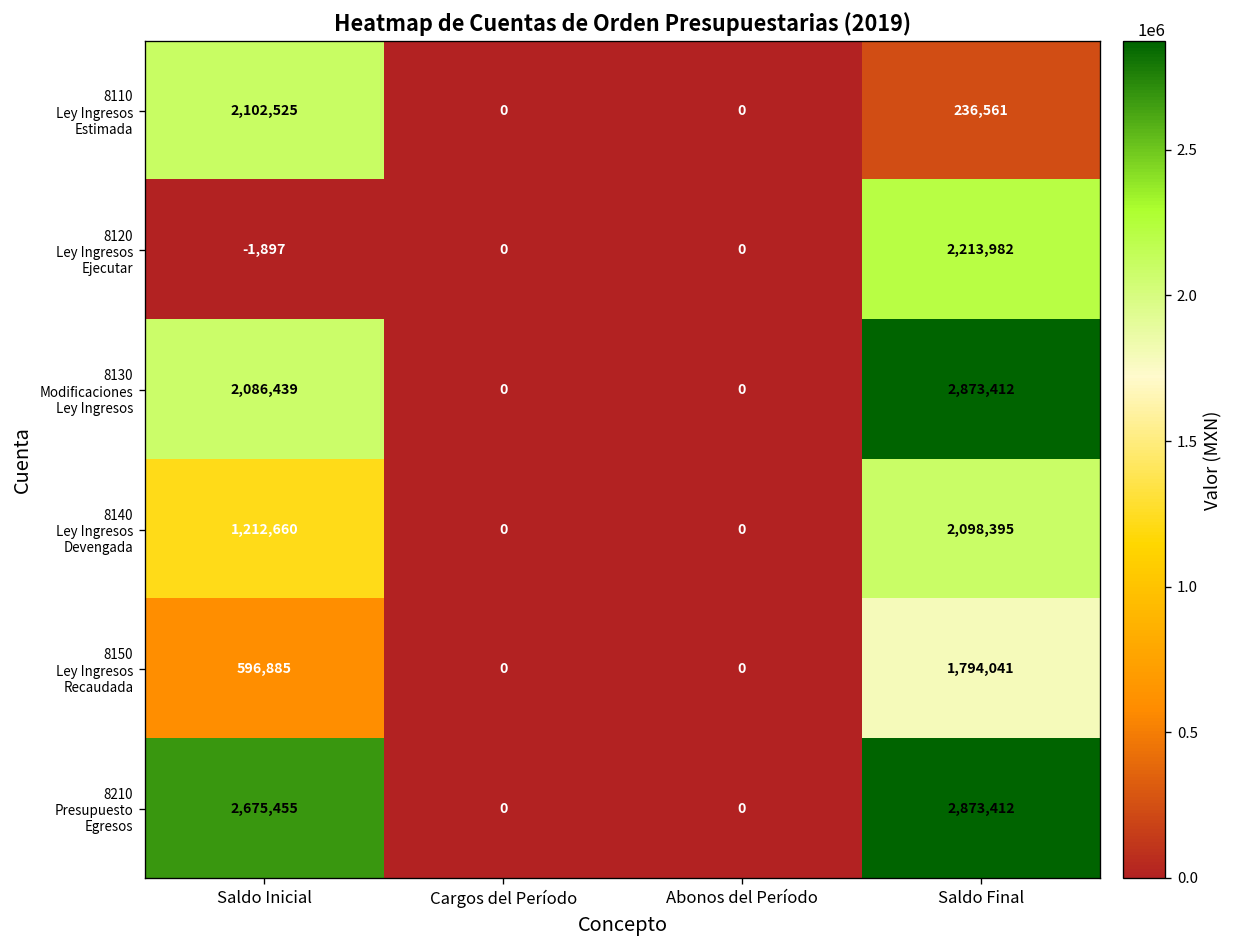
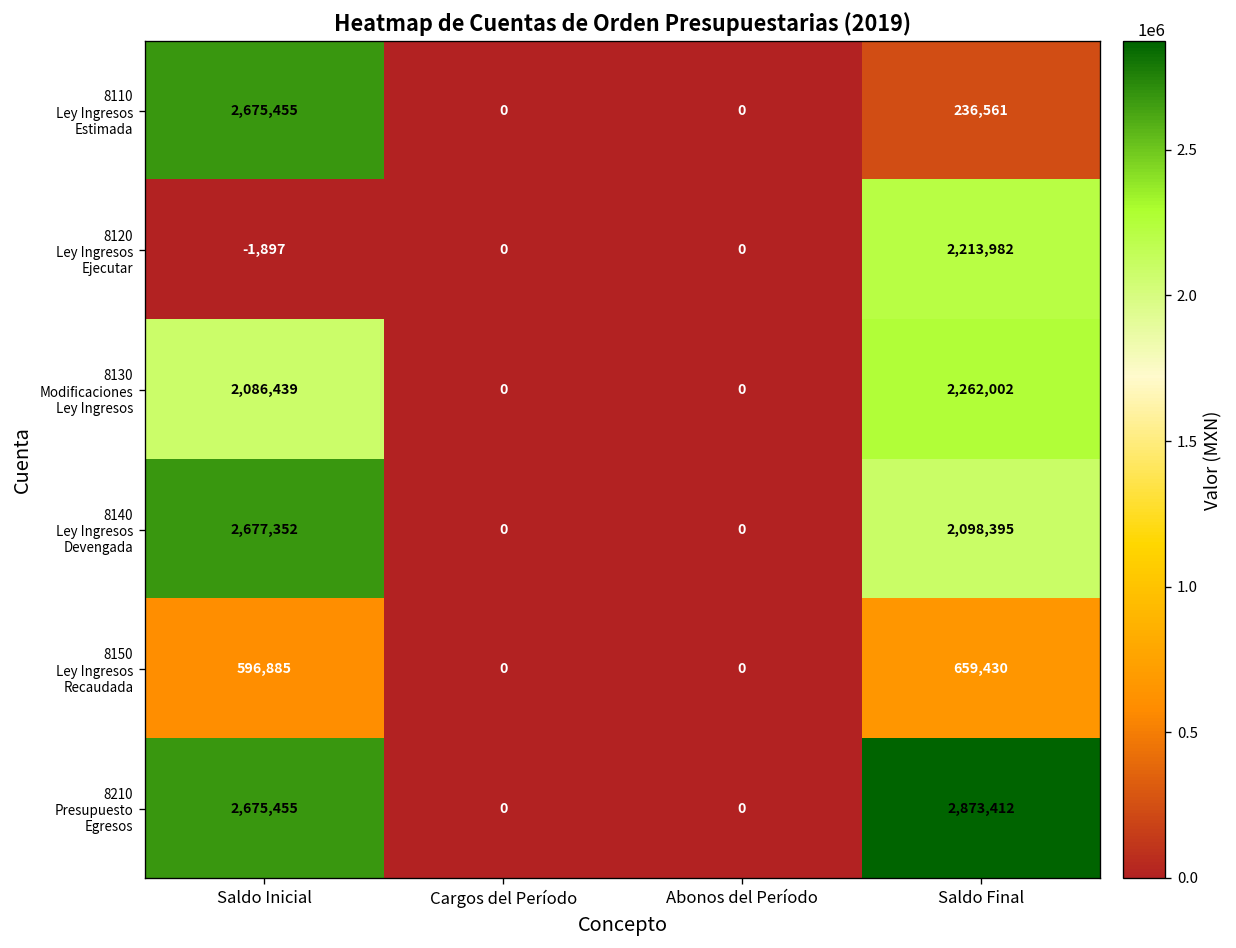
  {
    "8110 Ley Ingresos Estimada": {
-     "Saldo Inicial": "2,102,525",
+     "Saldo Inicial": "2,675,455",
      "Cargos del Período": "0",
      "Abonos del Período": "0",
      "Saldo Final": "236,561"
    },
    "8120 Ley Ingresos Ejecutar": {
      "Saldo Inicial": "-1,897",
      "Cargos del Período": "0",
      "Abonos del Período": "0",
      "Saldo Final": "2,213,982"
    },
    "8130 Modificaciones Ley Ingresos": {
      "Saldo Inicial": "2,086,439",
      "Cargos del Período": "0",
      "Abonos del Período": "0",
-     "Saldo Final": "2,873,412"
+     "Saldo Final": "2,262,002"
    },
    "8140 Ley Ingresos Devengada": {
-     "Saldo Inicial": "1,212,660",
+     "Saldo Inicial": "2,677,352",
      "Cargos del Período": "0",
      "Abonos del Período": "0",
      "Saldo Final": "2,098,395"
    },
    "8150 Ley Ingresos Recaudada": {
      "Saldo Inicial": "596,885",
      "Cargos del Período": "0",
      "Abonos del Período": "0",
-     "Saldo Final": "1,794,041"
+     "Saldo Final": "659,430"
    },
    "8210 Presupuesto Egresos": {
      "Saldo Inicial": "2,675,455",
      "Cargos del Período": "0",
      "Abonos del Período": "0",
      "Saldo Final": "2,873,412"
    }
  }
